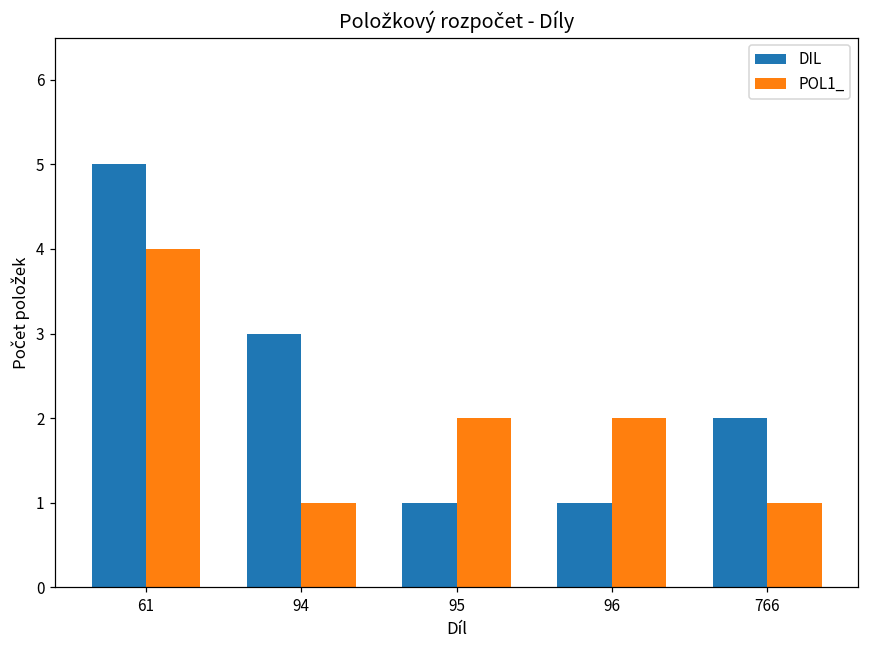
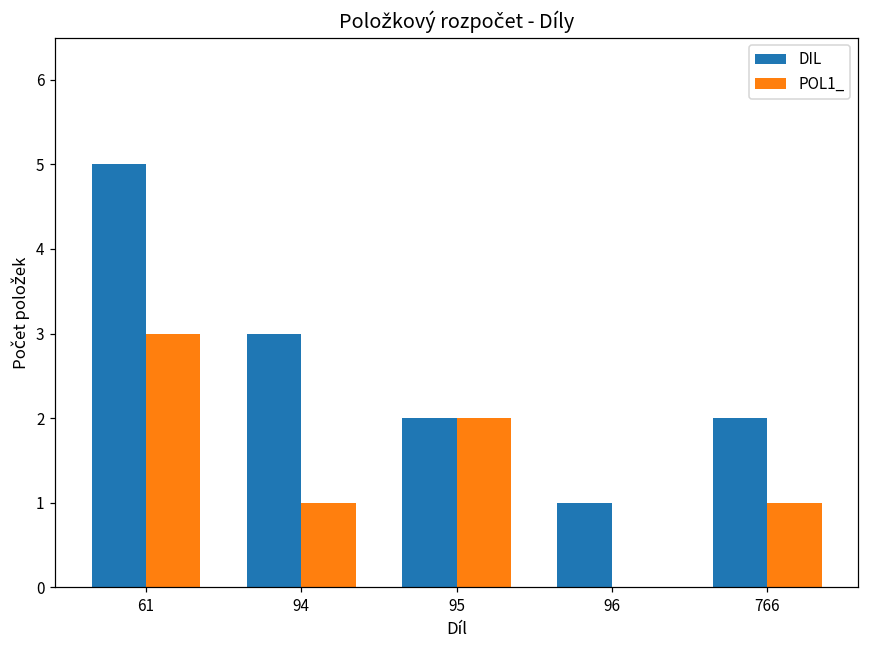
  {
    "DIL": {
      "61": 5,
      "94": 3,
-     "95": 1,
+     "95": 2,
      "96": 1,
      "766": 2
    },
    "POL1_": {
-     "61": 4,
+     "61": 3,
      "94": 1,
      "95": 2,
-     "96": 2,
+     "96": 0,
      "766": 1
    }
  }
